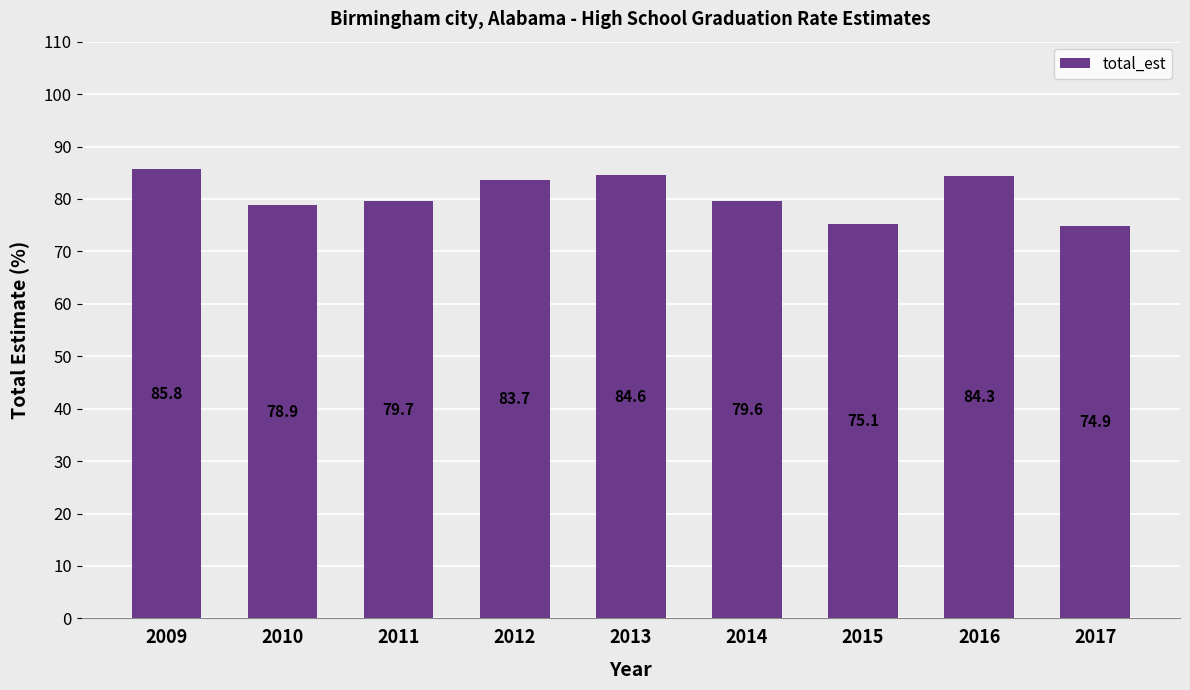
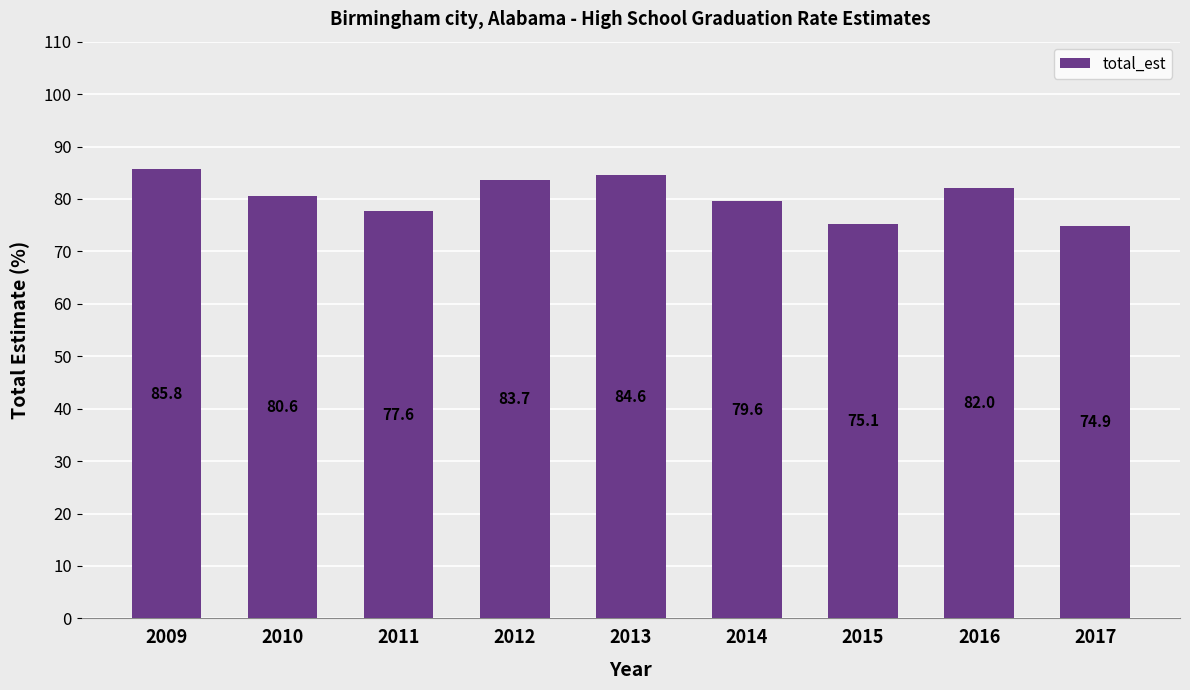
  {
    "2009": 85.8,
-   "2010": 78.9,
-   "2011": 79.7,
+   "2010": 80.6,
+   "2011": 77.6,
    "2012": 83.7,
    "2013": 84.6,
    "2014": 79.6,
    "2015": 75.1,
-   "2016": 84.3,
+   "2016": 82.0,
    "2017": 74.9
  }
